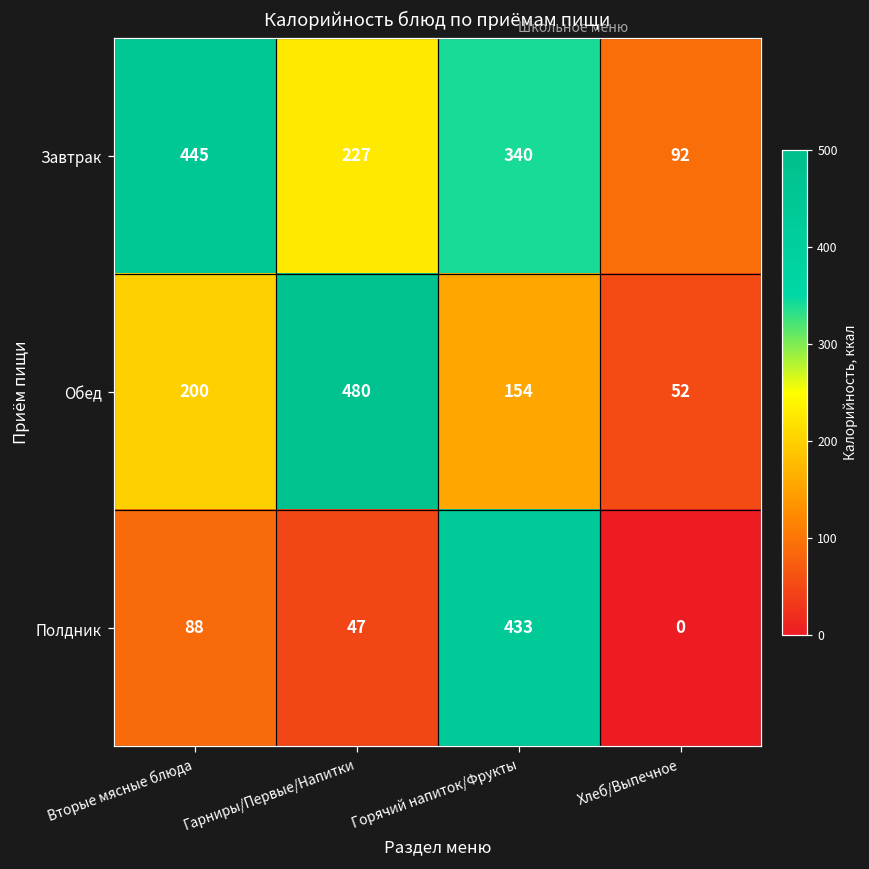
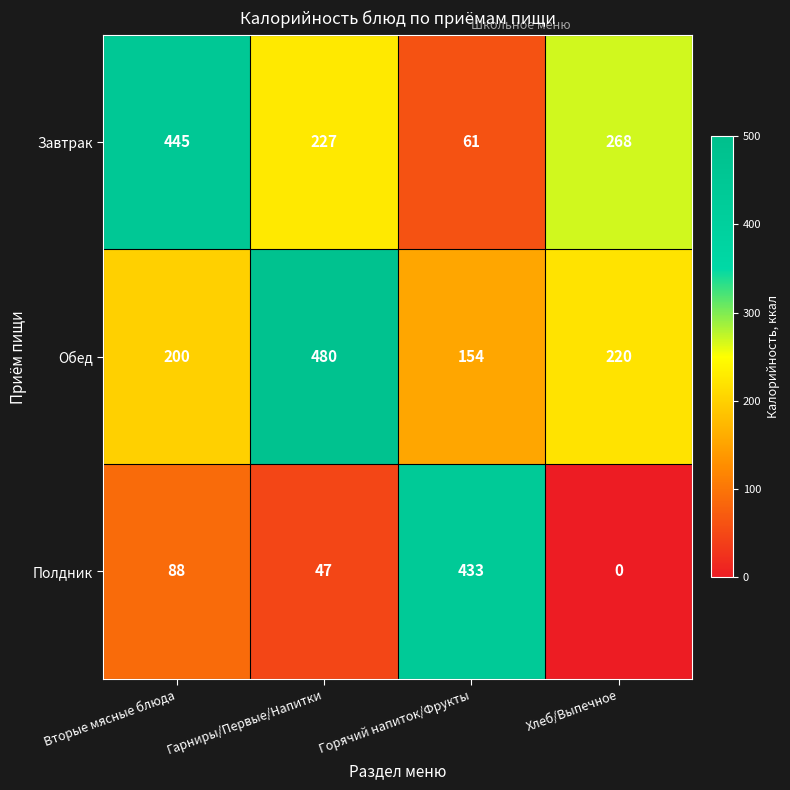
  {
    "Завтрак": {
      "Вторые мясные блюда": 445,
      "Гарниры/Первые/Напитки": 227,
-     "Горячий напиток/Фрукты": 340,
-     "Хлеб/Выпечное": 92
+     "Горячий напиток/Фрукты": 61,
+     "Хлеб/Выпечное": 268
    },
    "Обед": {
      "Вторые мясные блюда": 200,
      "Гарниры/Первые/Напитки": 480,
      "Горячий напиток/Фрукты": 154,
-     "Хлеб/Выпечное": 52
+     "Хлеб/Выпечное": 220
    },
    "Полдник": {
      "Вторые мясные блюда": 88,
      "Гарниры/Первые/Напитки": 47,
      "Горячий напиток/Фрукты": 433,
      "Хлеб/Выпечное": 0
    }
  }
